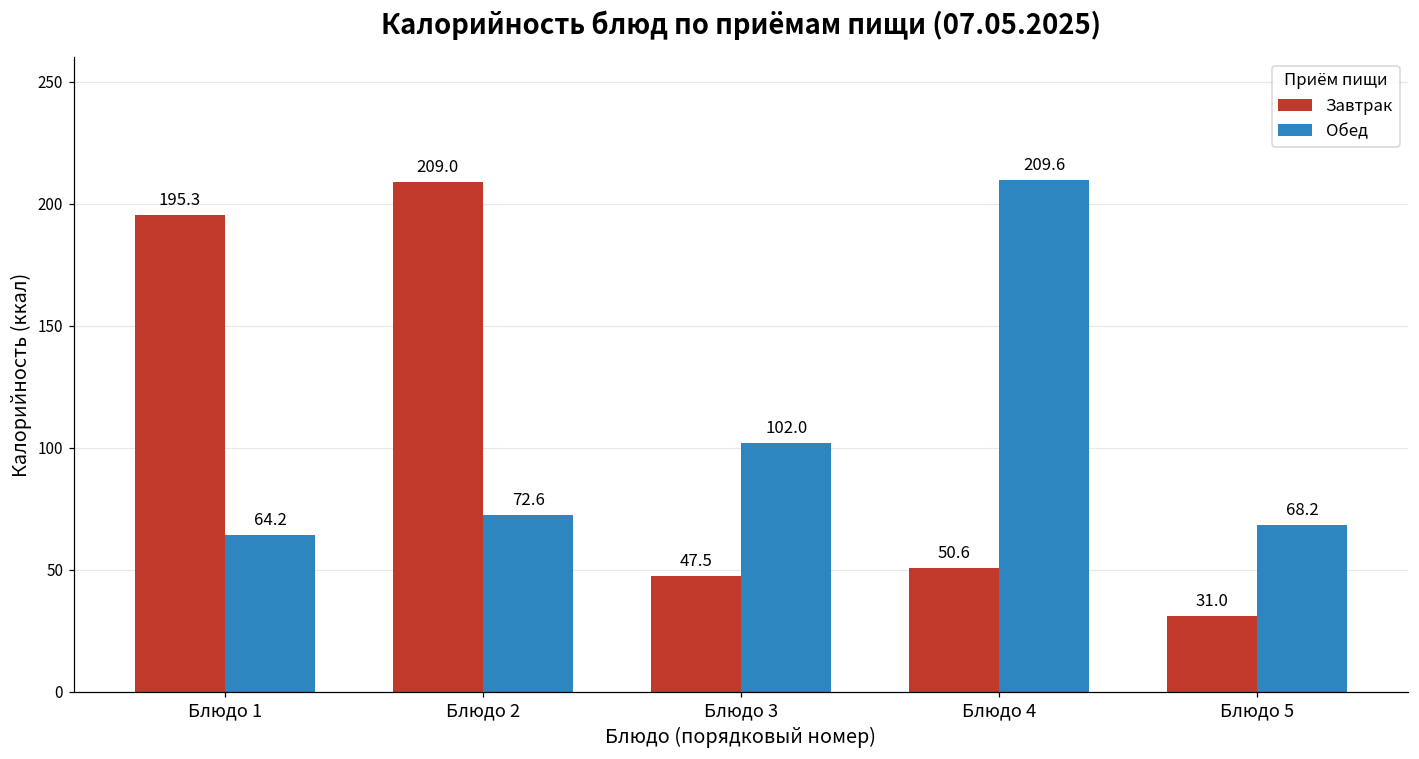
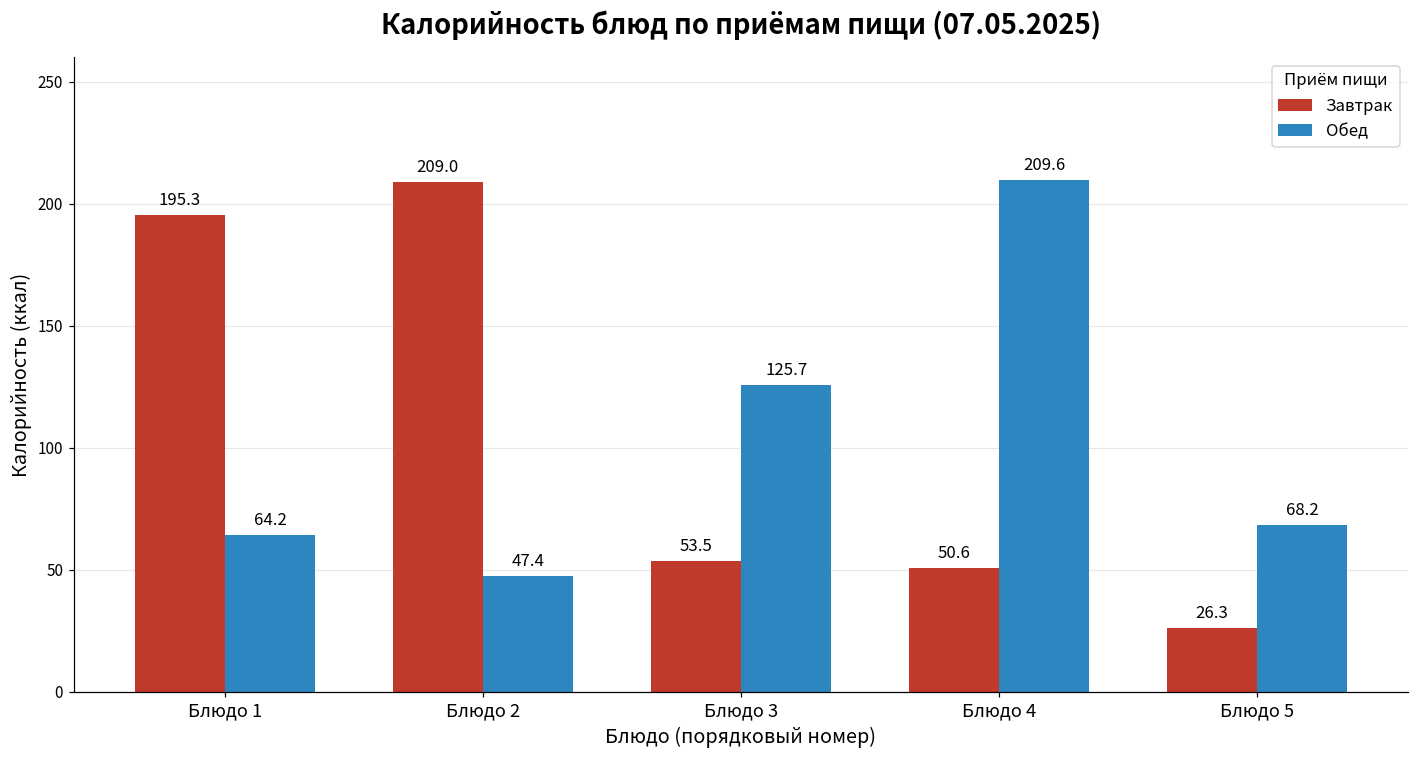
  {
    "Завтрак": {
      "Блюдо 1": 195.3,
      "Блюдо 2": 209.0,
-     "Блюдо 3": 47.5,
+     "Блюдо 3": 53.5,
      "Блюдо 4": 50.6,
-     "Блюдо 5": 31.0
+     "Блюдо 5": 26.3
    },
    "Обед": {
      "Блюдо 1": 64.2,
-     "Блюдо 2": 72.6,
-     "Блюдо 3": 102.0,
+     "Блюдо 2": 47.4,
+     "Блюдо 3": 125.7,
      "Блюдо 4": 209.6,
      "Блюдо 5": 68.2
    }
  }
